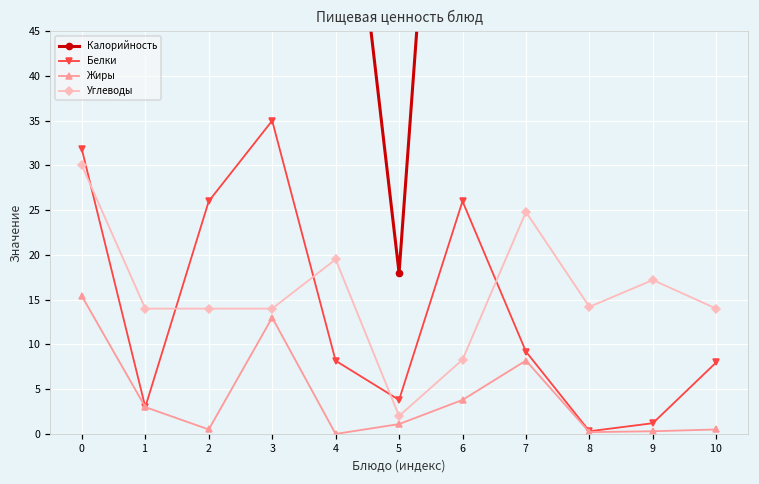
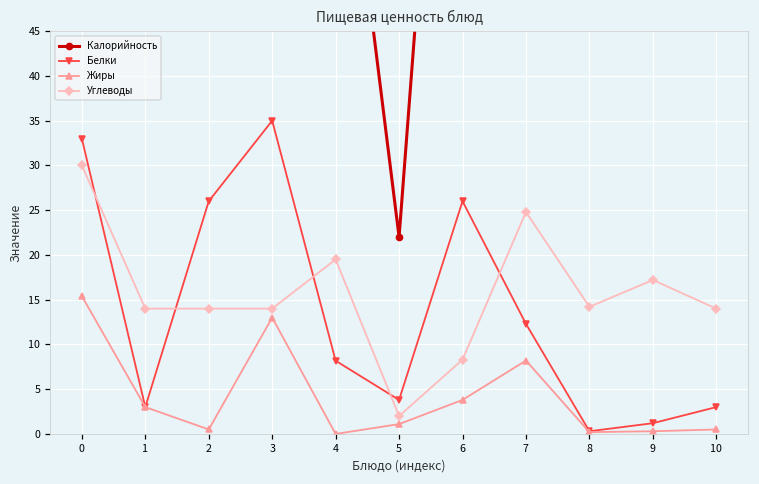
  {
    "Калорийность": {
-     "5": 18
+     "5": 22
    },
    "Белки": {
-     "0": 32,
+     "0": 33,
      "2": 26,
      "3": 35,
      "4": 8,
      "5": 4,
      "6": 26,
-     "7": 9,
+     "7": 12,
      "9": 1,
-     "10": 8
+     "10": 3
    }
  }
